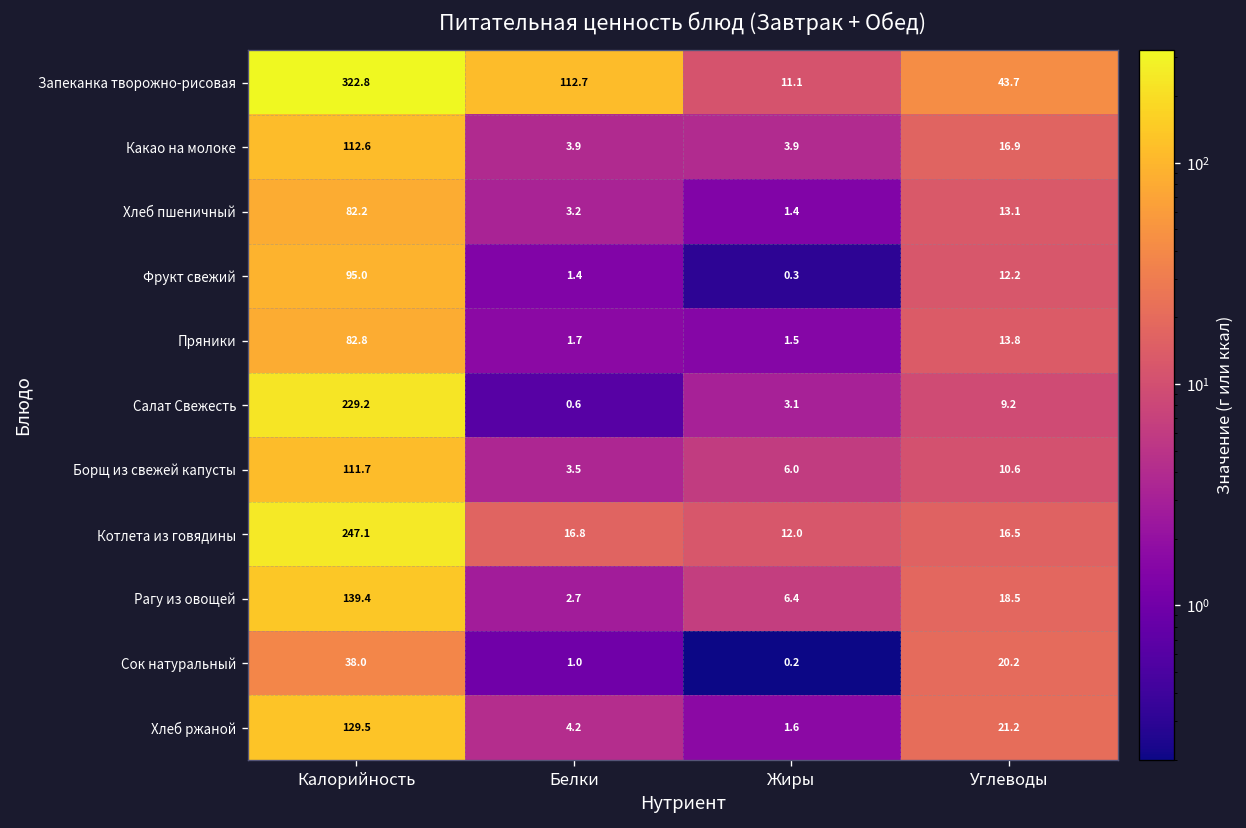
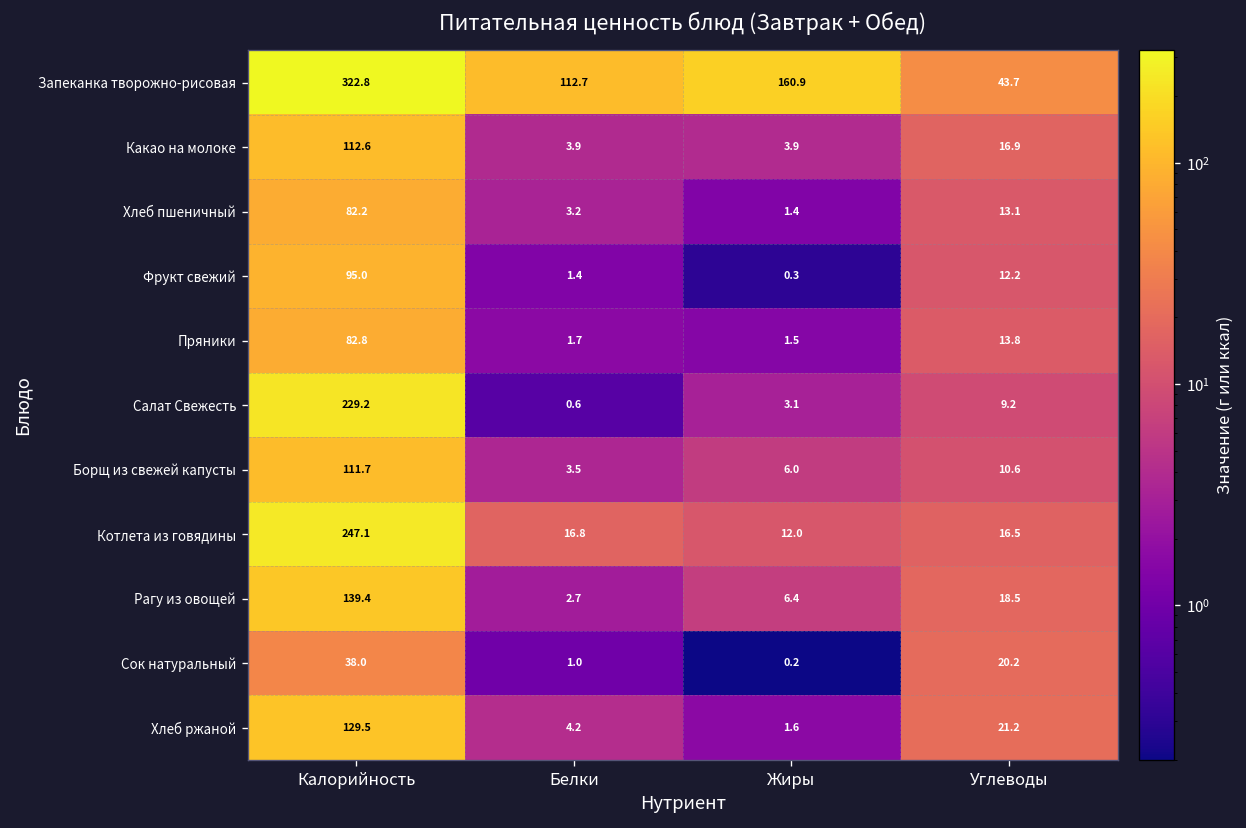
  {
    "Запеканка творожно-рисовая": {
      "Калорийность": 322.8,
      "Белки": 112.7,
-     "Жиры": 11.1,
+     "Жиры": 160.9,
      "Углеводы": 43.7
    },
    "Какао на молоке": {
      "Калорийность": 112.6,
      "Белки": 3.9,
      "Жиры": 3.9,
      "Углеводы": 16.9
    },
    "Хлеб пшеничный": {
      "Калорийность": 82.2,
      "Белки": 3.2,
      "Жиры": 1.4,
      "Углеводы": 13.1
    },
    "Фрукт свежий": {
      "Калорийность": 95.0,
      "Белки": 1.4,
      "Жиры": 0.3,
      "Углеводы": 12.2
    },
    "Пряники": {
      "Калорийность": 82.8,
      "Белки": 1.7,
      "Жиры": 1.5,
      "Углеводы": 13.8
    },
    "Салат Свежесть": {
      "Калорийность": 229.2,
      "Белки": 0.6,
      "Жиры": 3.1,
      "Углеводы": 9.2
    },
    "Борщ из свежей капусты": {
      "Калорийность": 111.7,
      "Белки": 3.5,
      "Жиры": 6.0,
      "Углеводы": 10.6
    },
    "Котлета из говядины": {
      "Калорийность": 247.1,
      "Белки": 16.8,
      "Жиры": 12.0,
      "Углеводы": 16.5
    },
    "Рагу из овощей": {
      "Калорийность": 139.4,
      "Белки": 2.7,
      "Жиры": 6.4,
      "Углеводы": 18.5
    },
    "Сок натуральный": {
      "Калорийность": 38.0,
      "Белки": 1.0,
      "Жиры": 0.2,
      "Углеводы": 20.2
    },
    "Хлеб ржаной": {
      "Калорийность": 129.5,
      "Белки": 4.2,
      "Жиры": 1.6,
      "Углеводы": 21.2
    }
  }
